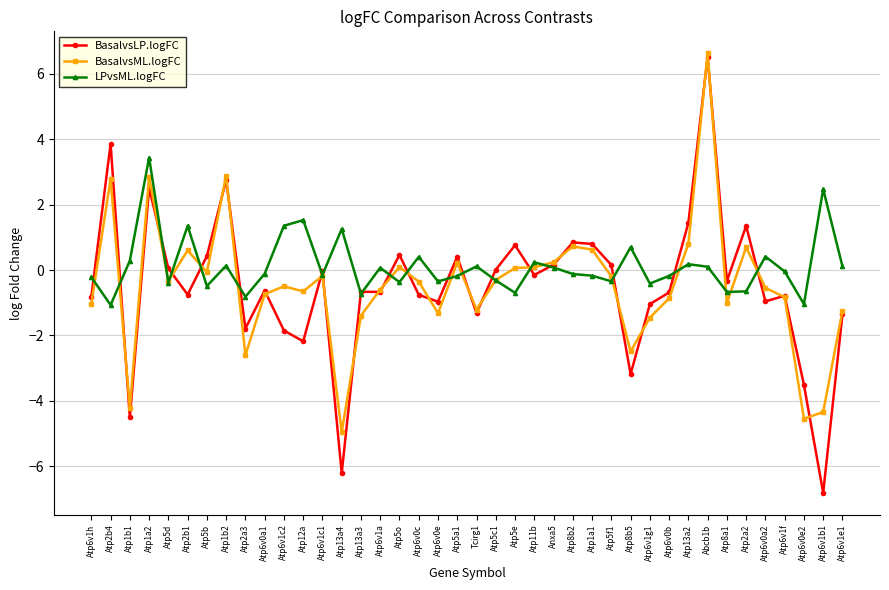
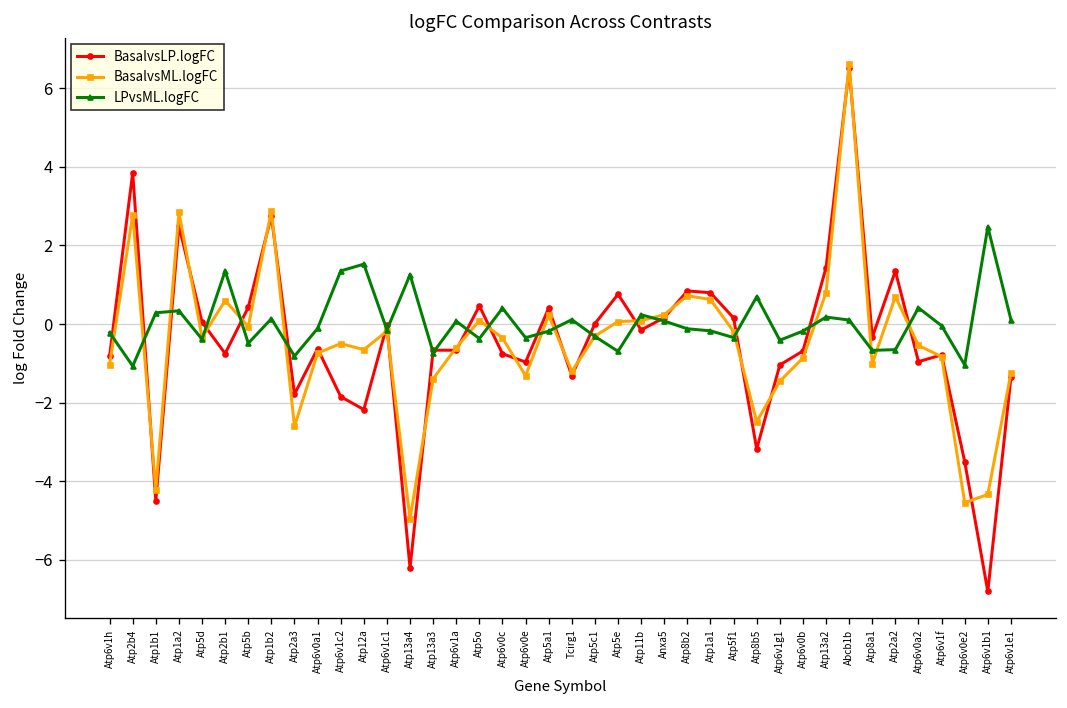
  {
    "BasalvsLP.logFC": {
      "Atp6v1h": -0.8,
      "Atp2b4": 3.9,
      "Atp1b1": -4.5,
      "Atp1a2": 2.5,
      "Atp5d": 0.0,
      "Atp2b1": -0.8,
      "Atp5b": 0.4,
      "Atp1b2": 2.8,
      "Atp2a3": -1.8,
      "Atp6v0a1": -0.6,
      "Atp6v1c2": -1.9,
      "Atp12a": -2.2,
      "Atp6v1c1": 0.0,
      "Atp13a4": -6.2,
      "Atp5o": 0.5,
      "Atp6v0c": -0.8,
      "Atp6v0e": -1.0,
      "Atp5a1": 0.4,
      "Tcirg1": -1.3,
      "Atp5c1": 0.0,
      "Atp5e": 0.8,
      "Atp11b": -0.2,
      "Atp8b2": 0.8,
      "Atp1a1": 0.8,
      "Atp5f1": 0.2,
      "Atp8b5": -3.2,
      "Atp6v1g1": -1.0,
      "Atp6v0b": -0.7,
      "Atp13a2": 1.4,
      "Abcb1b": 6.5,
      "Atp8a1": -0.3,
      "Atp2a2": 1.3,
      "Atp6v0a2": -1.0,
      "Atp6v0e2": -3.5,
      "Atp6v1b1": -6.8,
      "Atp6v1e1": -1.4
    },
    "BasalvsML.logFC": {
      "Atp6v1h": -1.0,
      "Atp2b4": 2.8,
      "Atp1b1": -4.2,
      "Atp1a2": 2.8,
      "Atp2b1": 0.6,
      "Atp5b": -0.1,
      "Atp1b2": 2.9,
      "Atp2a3": -2.6,
      "Atp6v0a1": -0.7,
      "Atp6v1c2": -0.5,
      "Atp12a": -0.7,
      "Atp13a4": -5.0,
      "Atp13a3": -1.4,
      "Atp5o": 0.1,
      "Atp6v0c": -0.4,
      "Atp6v0e": -1.3,
      "Atp5a1": 0.2,
      "Tcirg1": -1.2,
      "Atp5e": 0.1,
      "Atp11b": 0.1,
      "Atp8b2": 0.7,
      "Atp1a1": 0.6,
      "Atp5f1": -0.2,
      "Atp8b5": -2.5,
      "Atp6v1g1": -1.5,
      "Atp6v0b": -0.9,
      "Atp13a2": 0.8,
      "Abcb1b": 6.6,
      "Atp8a1": -1.0,
      "Atp2a2": 0.7,
      "Atp6v0a2": -0.5,
      "Atp6v0e2": -4.5,
      "Atp6v1b1": -4.3,
      "Atp6v1e1": -1.2
    },
    "LPvsML.logFC": {
      "Atp6v1h": -0.2,
      "Atp2b4": -1.1,
      "Atp1b1": 0.3,
-     "Atp1a2": 3.4,
+     "Atp1a2": 0.3,
      "Atp2b1": 1.3,
      "Atp5b": -0.5,
      "Atp1b2": 0.1,
      "Atp2a3": -0.8,
      "Atp6v0a1": -0.1,
      "Atp6v1c2": 1.4,
      "Atp12a": 1.5,
      "Atp13a4": 1.3,
      "Atp6v1a": 0.1,
      "Atp5o": -0.4,
      "Atp6v0c": 0.4,
      "Atp6v0e": -0.3,
      "Atp5a1": -0.2,
      "Tcirg1": 0.1,
      "Atp5e": -0.7,
      "Atp11b": 0.2,
      "Anxa5": 0.1,
      "Atp8b2": -0.1,
      "Atp1a1": -0.2,
      "Atp5f1": -0.3,
      "Atp8b5": 0.7,
      "Atp6v1g1": -0.4,
      "Atp6v0b": -0.2,
      "Atp13a2": 0.2,
      "Abcb1b": 0.1,
      "Atp8a1": -0.7,
      "Atp2a2": -0.7,
      "Atp6v0a2": 0.4,
      "Atp6v1f": 0.0,
      "Atp6v0e2": -1.0,
      "Atp6v1b1": 2.5,
      "Atp6v1e1": 0.1
    }
  }
